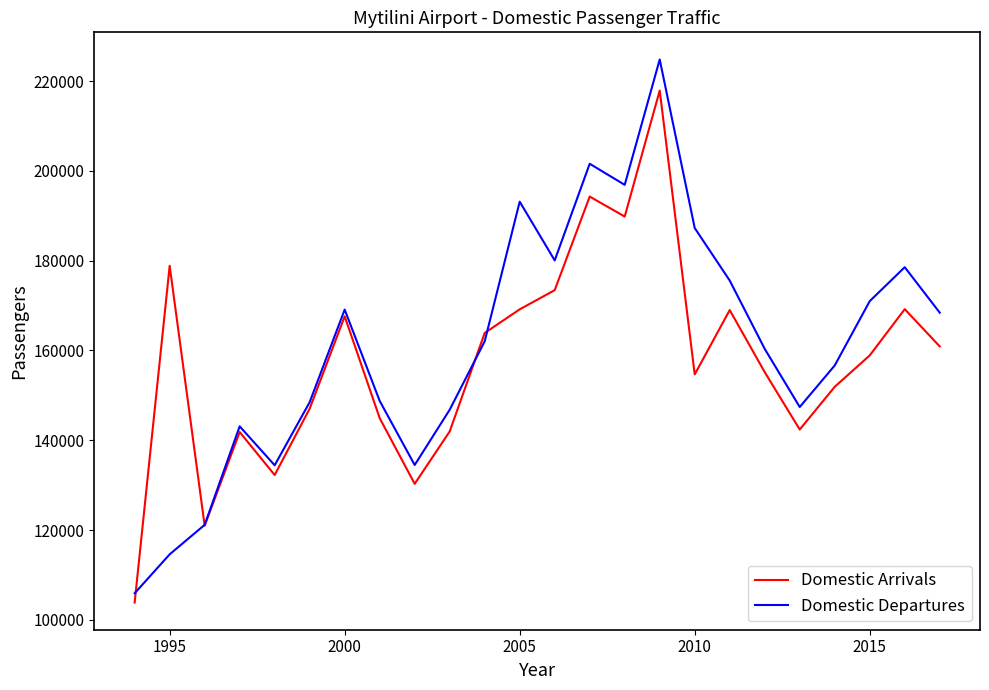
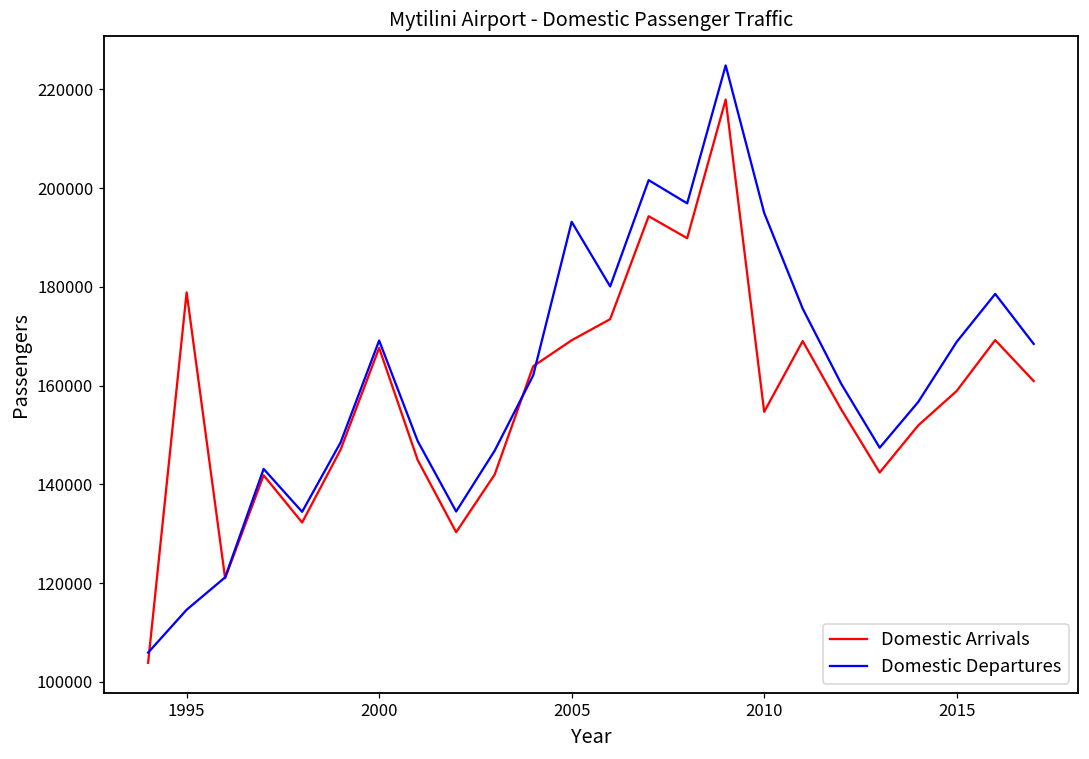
  {
    "Domestic Arrivals": {
      "1995": 179000,
      "2000": 168000,
      "2005": 169000,
      "2010": 155000,
      "2015": 159000
    },
    "Domestic Departures": {
      "1995": 115000,
      "2000": 169000,
      "2005": 193000,
-     "2010": 187000,
-     "2015": 171000
+     "2010": 195000,
+     "2015": 169000
    }
  }
